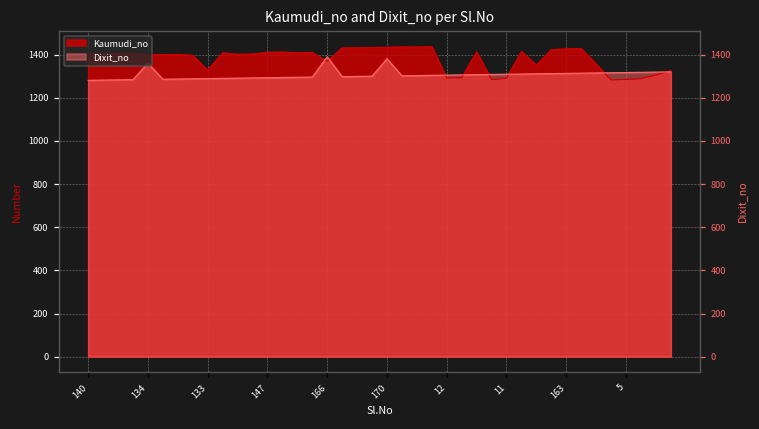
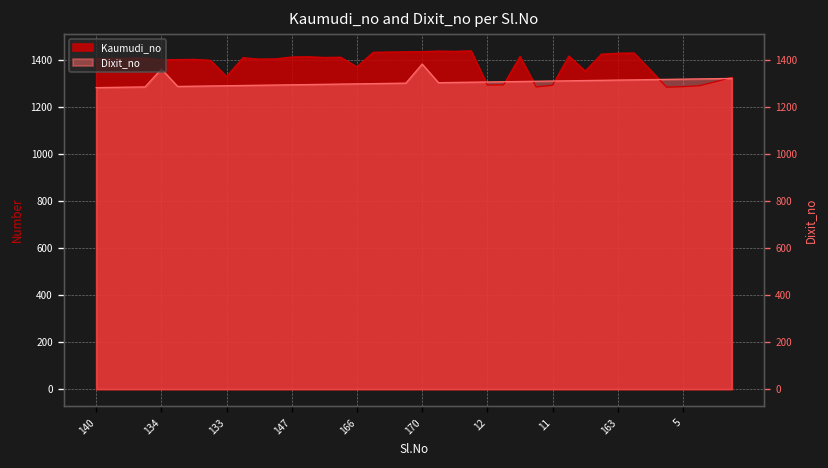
  {
    "Kaumudi_no": {
      "133": 1330,
      "147": 1410,
      "166": 1370,
      "170": 1430,
      "12": 1290,
      "163": 1430
    },
    "Dixit_no": {
      "140": 1280,
      "133": 1290,
      "147": 1290,
-     "166": 1390,
+     "166": 1300,
      "170": 1380,
      "12": 1310,
      "163": 1310
    }
  }
